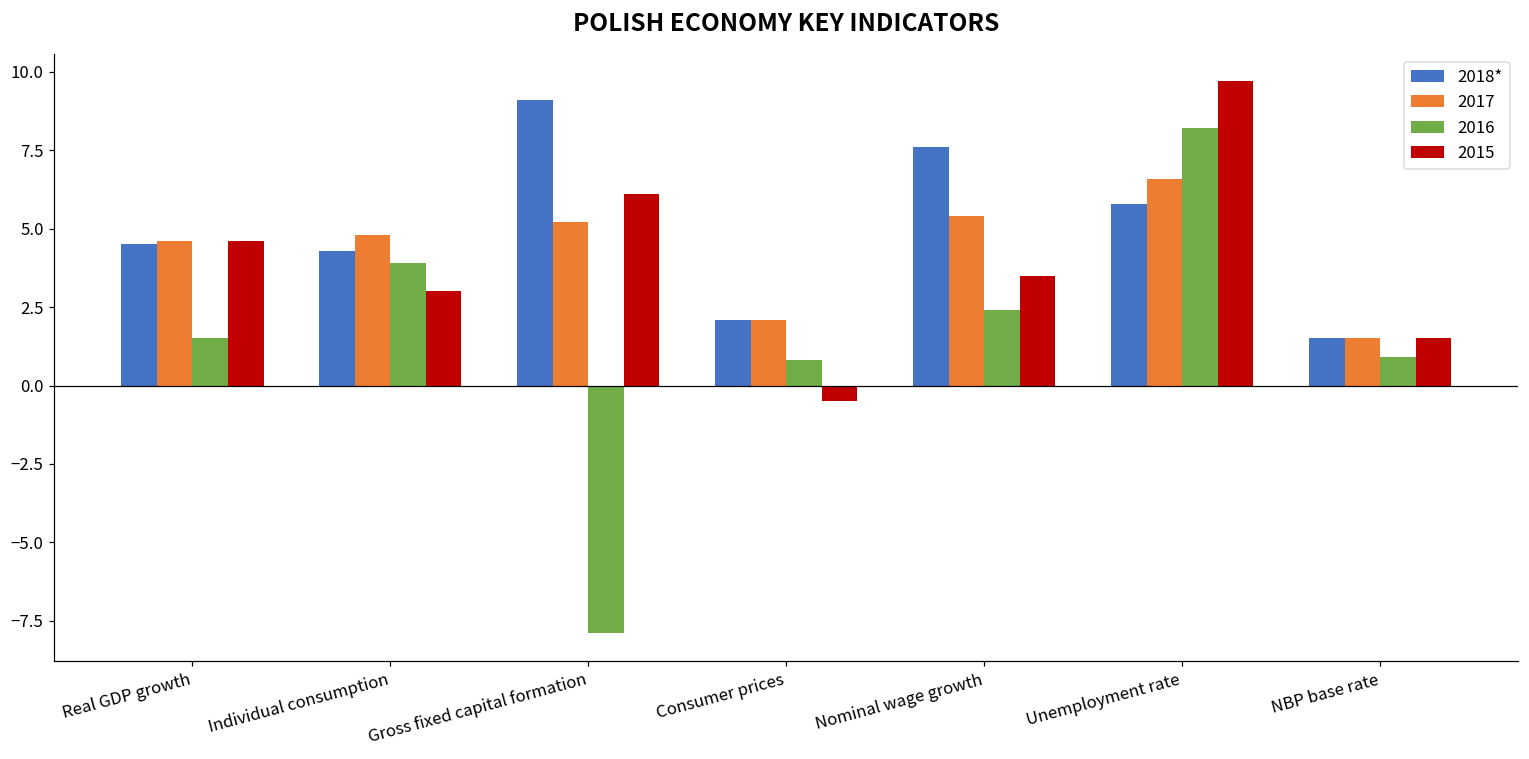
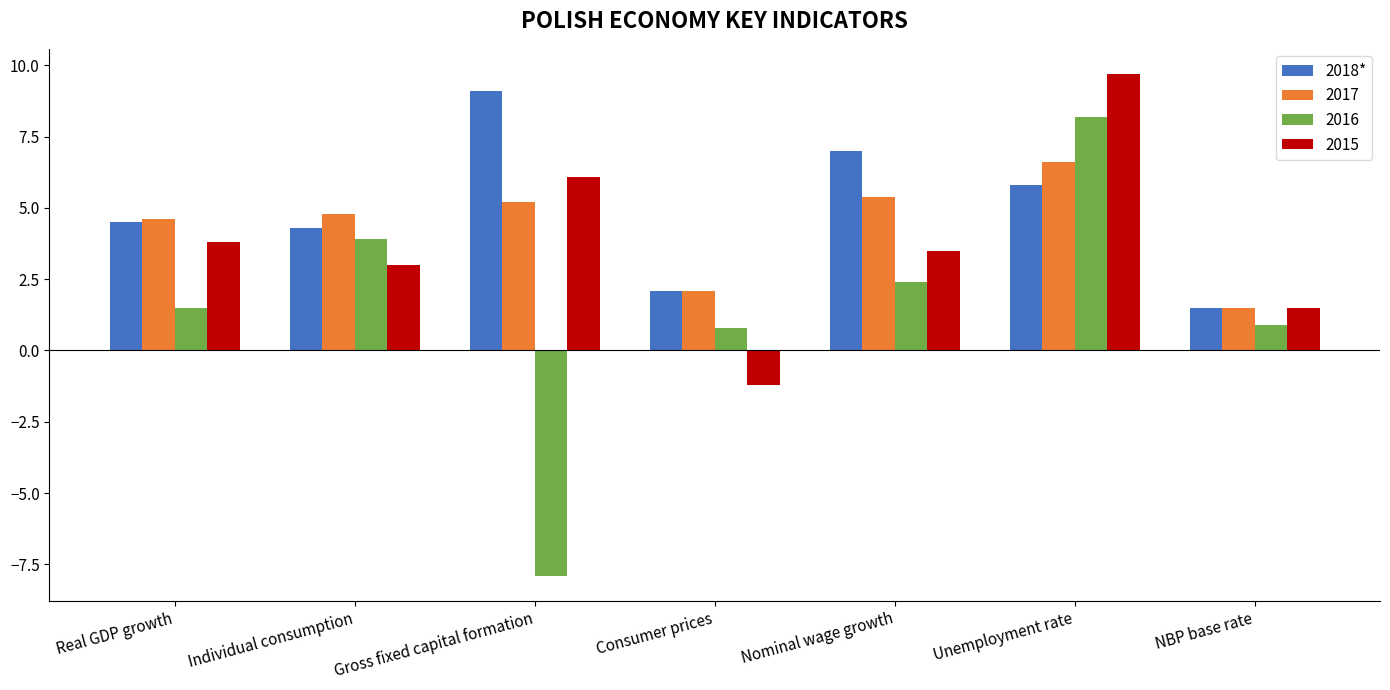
  {
    "2018*": {
      "Real GDP growth": 4.5,
      "Individual consumption": 4.3,
      "Gross fixed capital formation": 9.1,
      "Consumer prices": 2.1,
-     "Nominal wage growth": 7.6,
+     "Nominal wage growth": 7.0,
      "Unemployment rate": 5.8,
      "NBP base rate": 1.5
    },
    "2017": {
      "Real GDP growth": 4.6,
      "Individual consumption": 4.8,
      "Gross fixed capital formation": 5.2,
      "Consumer prices": 2.1,
      "Nominal wage growth": 5.4,
      "Unemployment rate": 6.6,
      "NBP base rate": 1.5
    },
    "2016": {
      "Real GDP growth": 1.5,
      "Individual consumption": 3.9,
      "Gross fixed capital formation": -7.9,
      "Consumer prices": 0.8,
      "Nominal wage growth": 2.4,
      "Unemployment rate": 8.2,
      "NBP base rate": 0.9
    },
    "2015": {
-     "Real GDP growth": 4.6,
+     "Real GDP growth": 3.8,
      "Individual consumption": 3.0,
      "Gross fixed capital formation": 6.1,
-     "Consumer prices": -0.5,
+     "Consumer prices": -1.2,
      "Nominal wage growth": 3.5,
      "Unemployment rate": 9.7,
      "NBP base rate": 1.5
    }
  }
